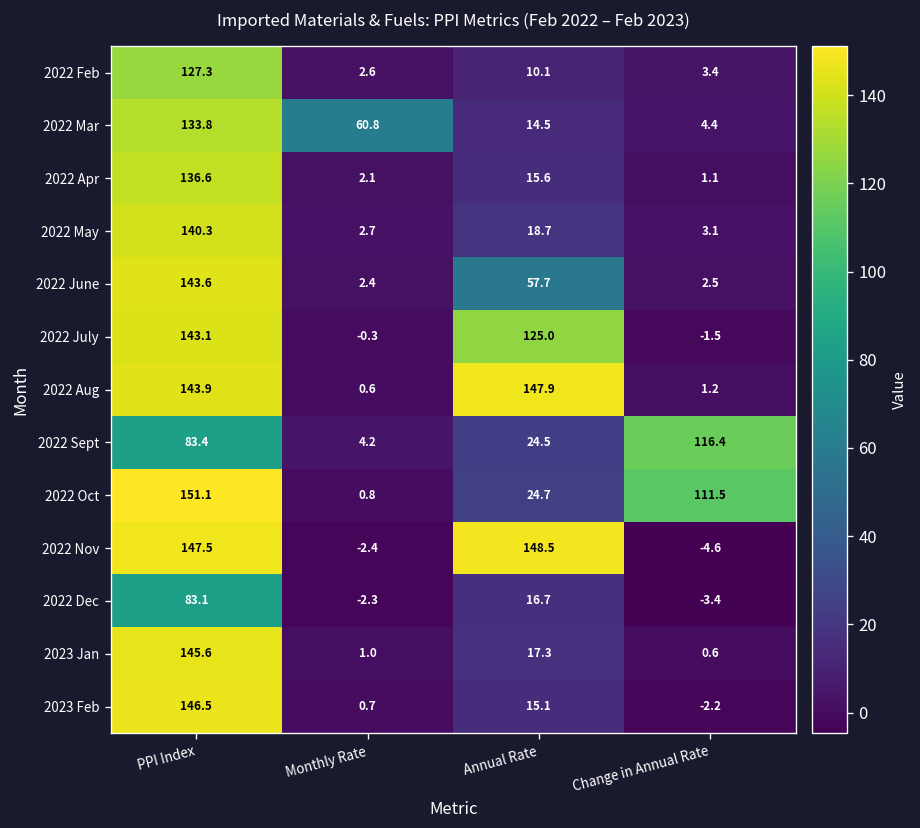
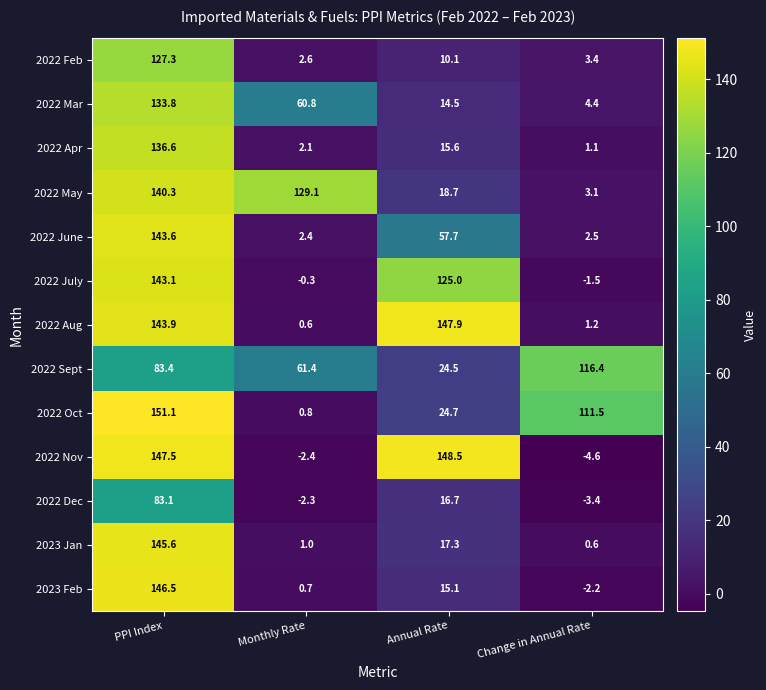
  {
    "2022 Feb": {
      "PPI Index": 127.3,
      "Monthly Rate": 2.6,
      "Annual Rate": 10.1,
      "Change in Annual Rate": 3.4
    },
    "2022 Mar": {
      "PPI Index": 133.8,
      "Monthly Rate": 60.8,
      "Annual Rate": 14.5,
      "Change in Annual Rate": 4.4
    },
    "2022 Apr": {
      "PPI Index": 136.6,
      "Monthly Rate": 2.1,
      "Annual Rate": 15.6,
      "Change in Annual Rate": 1.1
    },
    "2022 May": {
      "PPI Index": 140.3,
-     "Monthly Rate": 2.7,
+     "Monthly Rate": 129.1,
      "Annual Rate": 18.7,
      "Change in Annual Rate": 3.1
    },
    "2022 June": {
      "PPI Index": 143.6,
      "Monthly Rate": 2.4,
      "Annual Rate": 57.7,
      "Change in Annual Rate": 2.5
    },
    "2022 July": {
      "PPI Index": 143.1,
      "Monthly Rate": -0.3,
      "Annual Rate": 125.0,
      "Change in Annual Rate": -1.5
    },
    "2022 Aug": {
      "PPI Index": 143.9,
      "Monthly Rate": 0.6,
      "Annual Rate": 147.9,
      "Change in Annual Rate": 1.2
    },
    "2022 Sept": {
      "PPI Index": 83.4,
-     "Monthly Rate": 4.2,
+     "Monthly Rate": 61.4,
      "Annual Rate": 24.5,
      "Change in Annual Rate": 116.4
    },
    "2022 Oct": {
      "PPI Index": 151.1,
      "Monthly Rate": 0.8,
      "Annual Rate": 24.7,
      "Change in Annual Rate": 111.5
    },
    "2022 Nov": {
      "PPI Index": 147.5,
      "Monthly Rate": -2.4,
      "Annual Rate": 148.5,
      "Change in Annual Rate": -4.6
    },
    "2022 Dec": {
      "PPI Index": 83.1,
      "Monthly Rate": -2.3,
      "Annual Rate": 16.7,
      "Change in Annual Rate": -3.4
    },
    "2023 Jan": {
      "PPI Index": 145.6,
      "Monthly Rate": 1.0,
      "Annual Rate": 17.3,
      "Change in Annual Rate": 0.6
    },
    "2023 Feb": {
      "PPI Index": 146.5,
      "Monthly Rate": 0.7,
      "Annual Rate": 15.1,
      "Change in Annual Rate": -2.2
    }
  }
